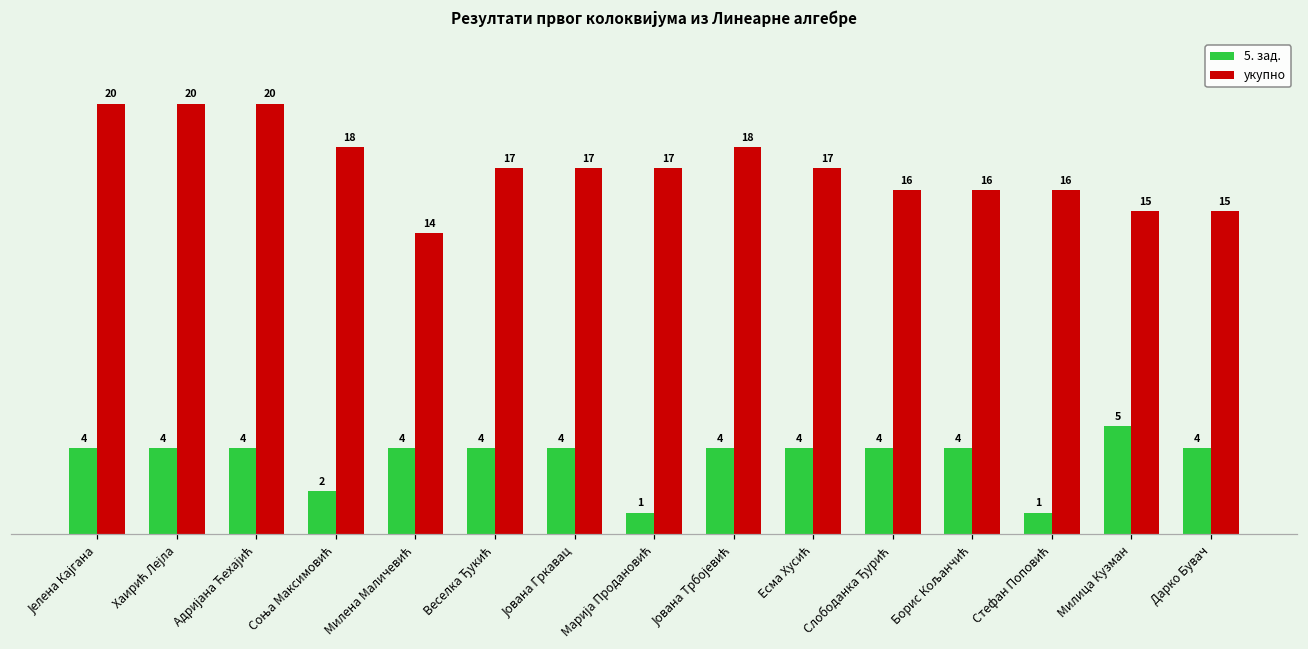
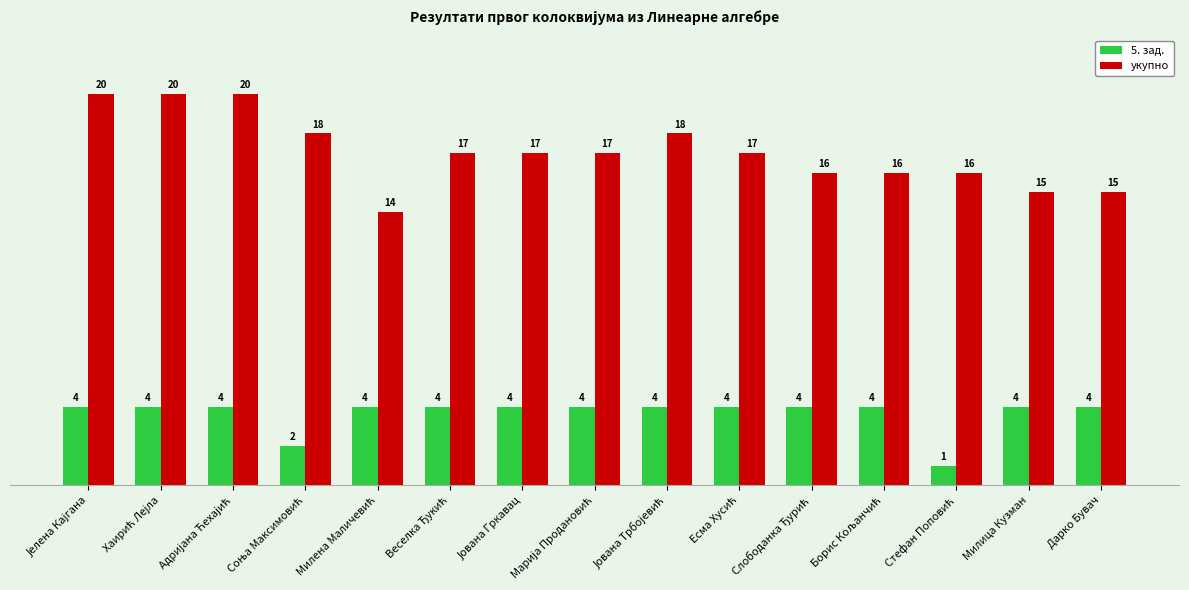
  {
    "5. зад.": {
      "Јелена Кајгана": 4,
      "Хаирић Лејла": 4,
      "Адријана Ћехајић": 4,
      "Соња Максимовић": 2,
      "Милена Маличевић": 4,
      "Веселка Ђукић": 4,
      "Јована Гркавац": 4,
-     "Марија Продановић": 1,
+     "Марија Продановић": 4,
      "Јована Трбојевић": 4,
      "Есма Хусић": 4,
      "Слободанка Ђурић": 4,
      "Борис Кољанчић": 4,
      "Стефан Поповић": 1,
-     "Милица Кузман": 5,
+     "Милица Кузман": 4,
      "Дарко Бувач": 4
    },
    "укупно": {
      "Јелена Кајгана": 20,
      "Хаирић Лејла": 20,
      "Адријана Ћехајић": 20,
      "Соња Максимовић": 18,
      "Милена Маличевић": 14,
      "Веселка Ђукић": 17,
      "Јована Гркавац": 17,
      "Марија Продановић": 17,
      "Јована Трбојевић": 18,
      "Есма Хусић": 17,
      "Слободанка Ђурић": 16,
      "Борис Кољанчић": 16,
      "Стефан Поповић": 16,
      "Милица Кузман": 15,
      "Дарко Бувач": 15
    }
  }
